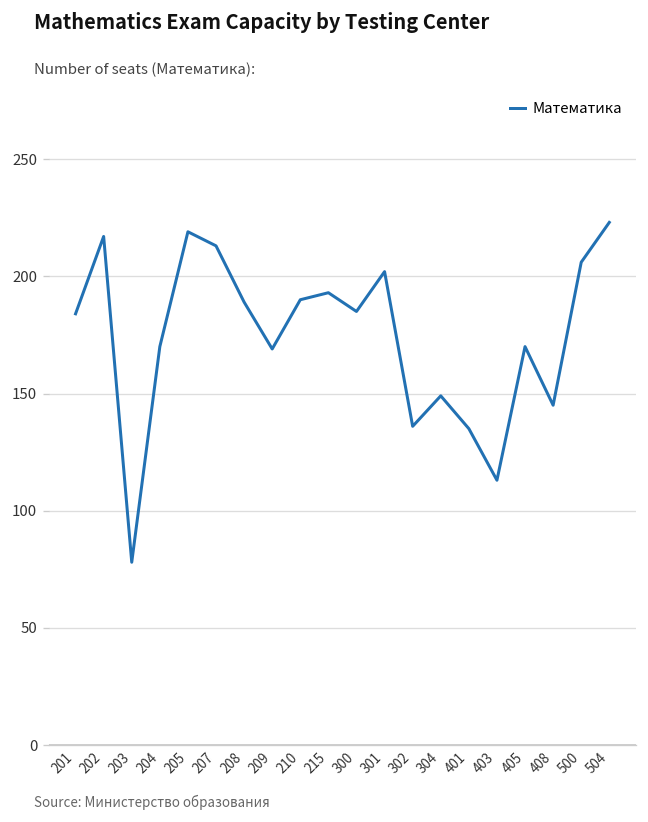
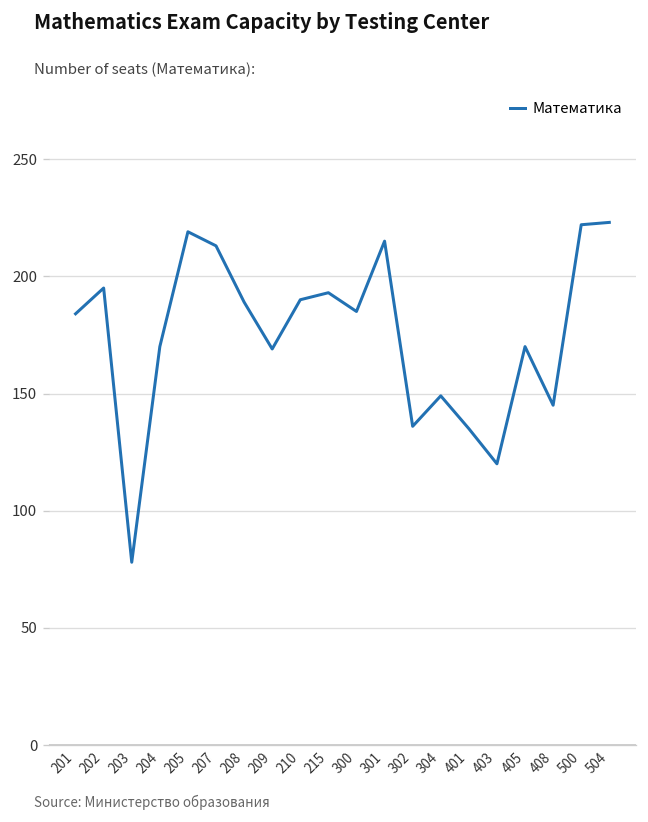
  {
    "201": 184,
-   "202": 217,
+   "202": 195,
    "203": 78,
    "204": 170,
    "205": 219,
    "207": 213,
    "208": 189,
    "209": 169,
    "210": 190,
    "215": 193,
    "300": 185,
-   "301": 202,
+   "301": 215,
    "302": 136,
    "304": 149,
    "401": 135,
-   "403": 113,
+   "403": 120,
    "405": 170,
    "408": 145,
-   "500": 206,
+   "500": 222,
    "504": 223
  }
